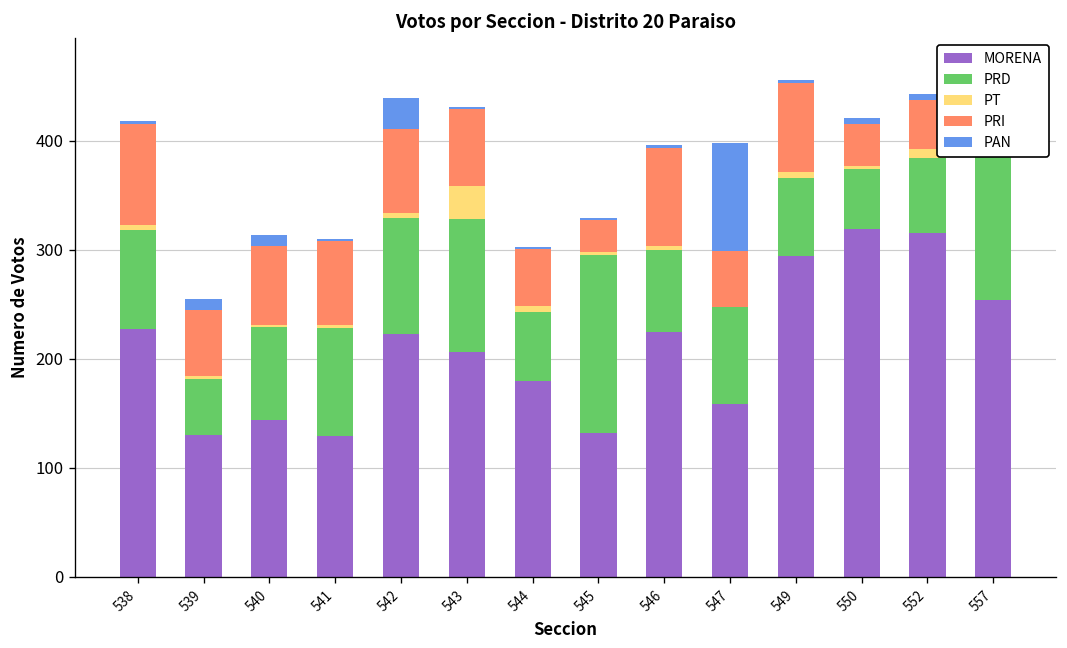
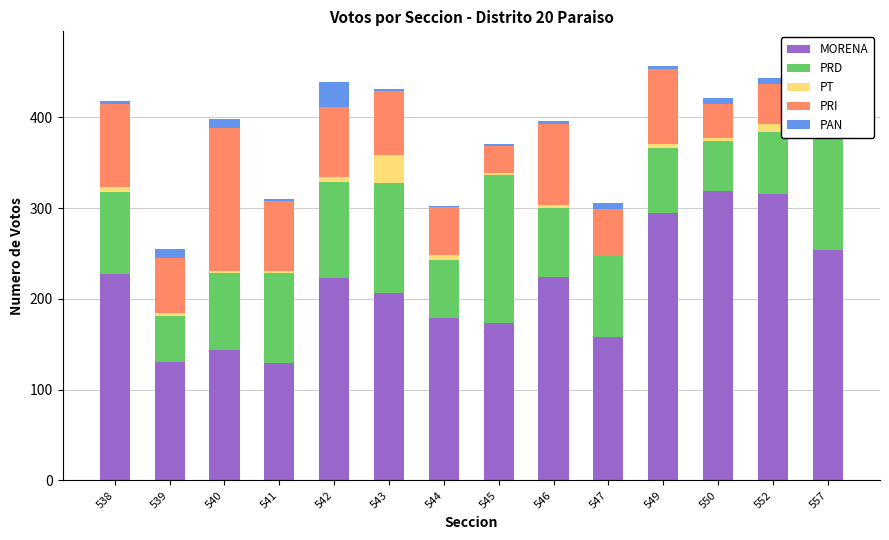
  {
    "MORENA": {
      "538": 230,
      "539": 130,
      "540": 140,
      "541": 130,
      "542": 220,
      "543": 210,
      "544": 180,
-     "545": 130,
+     "545": 170,
      "546": 220,
      "547": 160,
      "549": 290,
      "550": 320,
      "552": 320,
      "557": 250
    },
    "PRD": {
      "538": 90,
      "539": 50,
      "540": 90,
      "541": 100,
      "542": 110,
      "543": 120,
      "544": 60,
      "545": 160,
      "546": 80,
      "547": 90,
      "549": 70,
      "550": 60,
      "552": 70
    },
    "PT": {
      "538": 10,
      "539": 0,
      "541": 0,
      "542": 10,
      "543": 30,
      "544": 10,
      "545": 0,
      "546": 0,
      "547": 0,
      "549": 10,
      "550": 0,
      "552": 10
    },
    "PRI": {
      "538": 90,
      "539": 60,
-     "540": 70,
+     "540": 160,
      "541": 80,
      "542": 80,
      "543": 70,
      "544": 50,
      "545": 30,
      "546": 90,
      "547": 50,
      "549": 80,
      "550": 40,
      "552": 50
    },
    "PAN": {
      "538": 0,
      "539": 10,
      "540": 10,
      "542": 30,
      "546": 0,
-     "547": 100,
+     "547": 10,
      "549": 0,
      "550": 10,
      "552": 10
    }
  }
